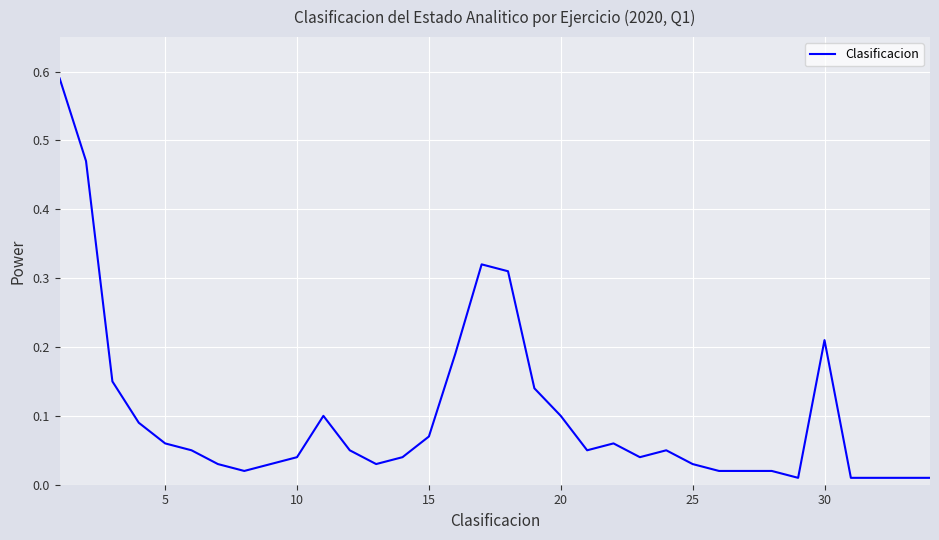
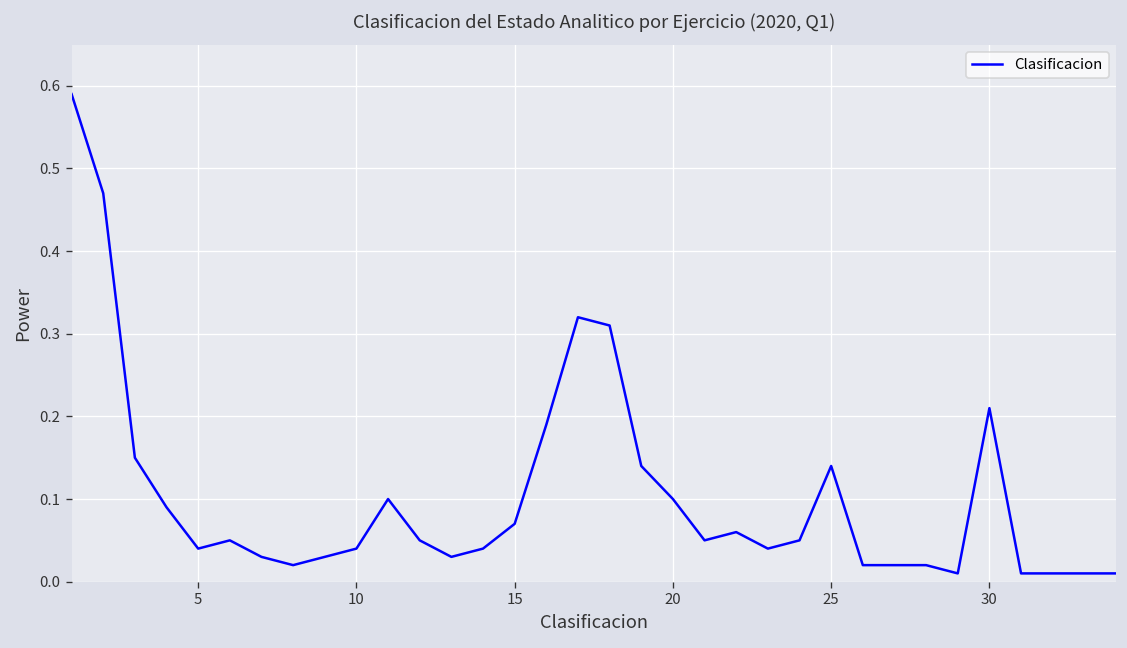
  {
-   "5": 0.06,
+   "5": 0.04,
    "10": 0.04,
    "15": 0.07,
    "20": 0.10,
-   "25": 0.03,
+   "25": 0.14,
    "30": 0.21
  }
